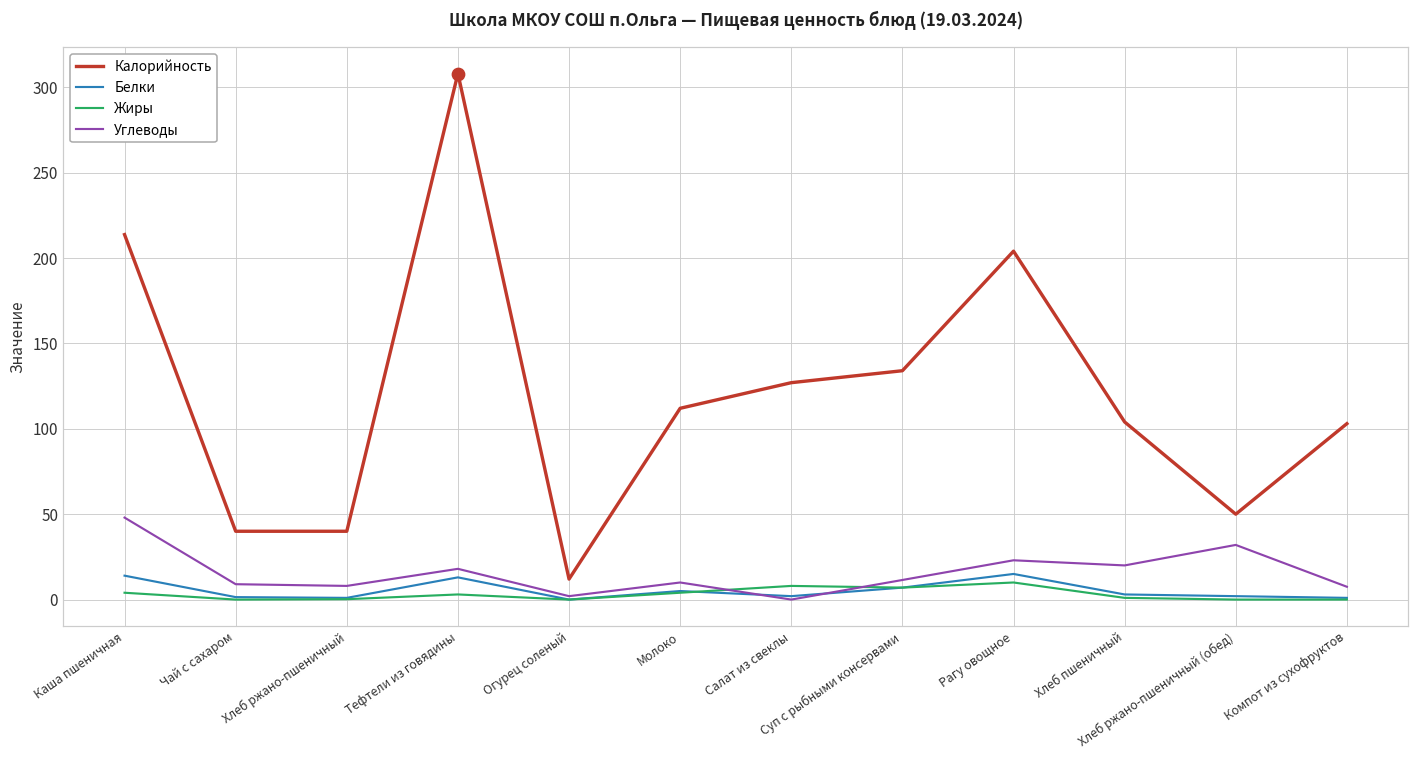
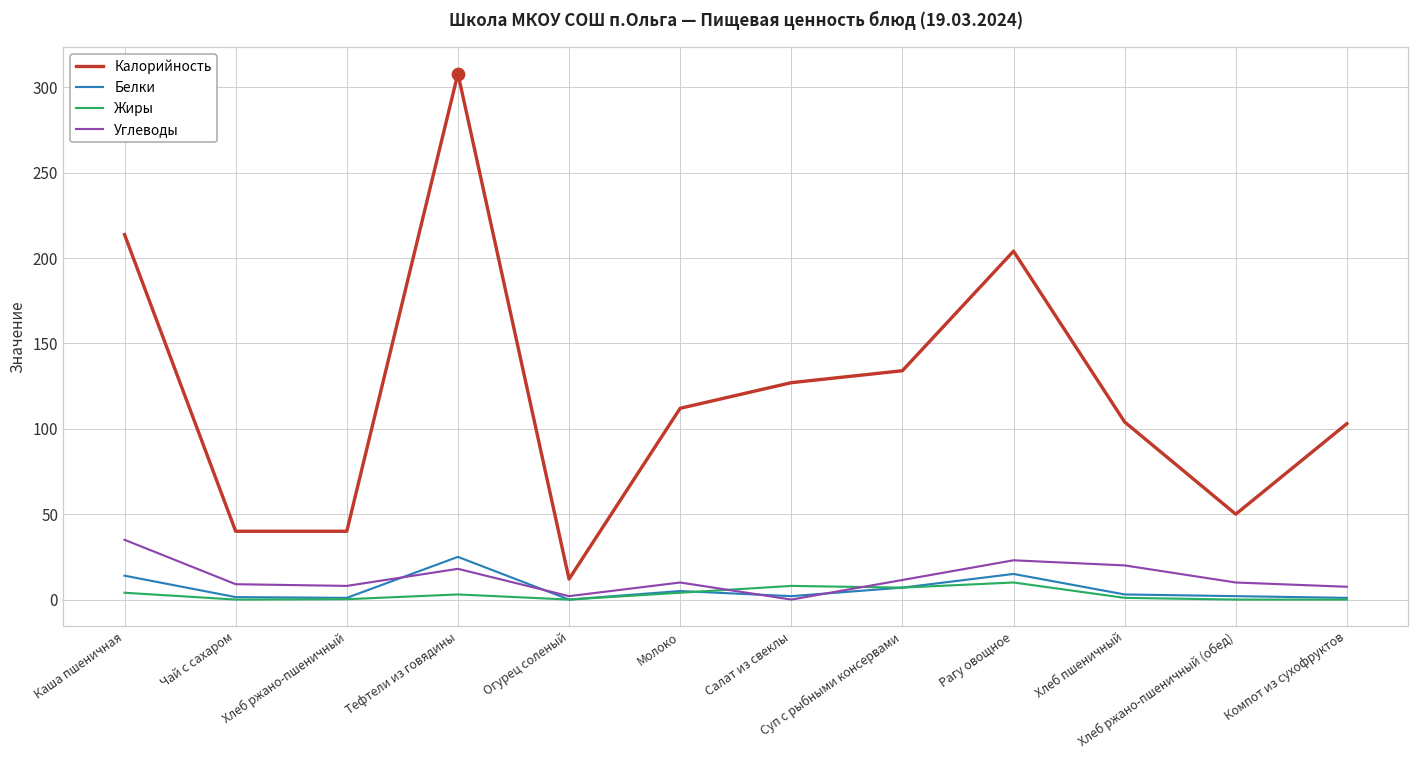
  {
    "Белки": {
      "Каша пшеничная": 14,
-     "Тефтели из говядины": 13,
+     "Тефтели из говядины": 25,
      "Салат из свеклы": 2,
      "Рагу овощное": 15,
      "Хлеб пшеничный": 3,
      "Хлеб ржано-пшеничный (обед)": 2
    },
    "Жиры": {
      "Каша пшеничная": 4,
      "Тефтели из говядины": 3,
      "Салат из свеклы": 8,
      "Рагу овощное": 10,
      "Хлеб пшеничный": 1,
      "Хлеб ржано-пшеничный (обед)": 0
    },
    "Углеводы": {
-     "Каша пшеничная": 48,
+     "Каша пшеничная": 35,
      "Чай с сахаром": 9,
      "Хлеб ржано-пшеничный": 8,
      "Тефтели из говядины": 18,
      "Огурец соленый": 2,
      "Молоко": 10,
      "Салат из свеклы": 0,
      "Суп с рыбными консервами": 11,
      "Рагу овощное": 23,
      "Хлеб пшеничный": 20,
-     "Хлеб ржано-пшеничный (обед)": 32,
+     "Хлеб ржано-пшеничный (обед)": 10,
      "Компот из сухофруктов": 8
    }
  }
